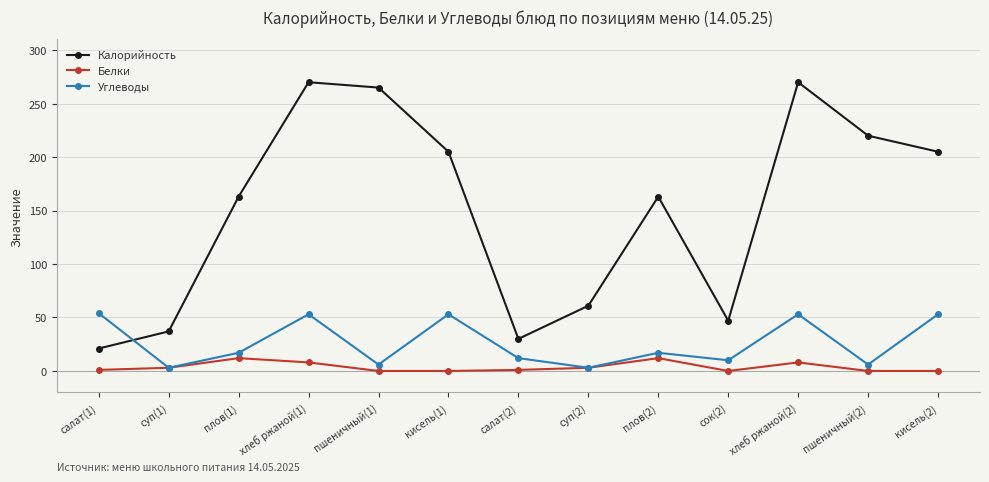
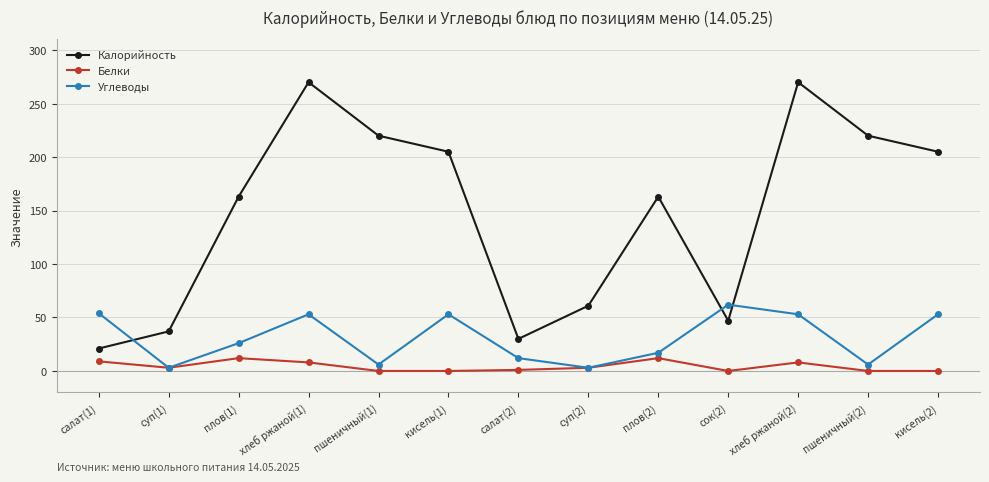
  {
    "Калорийность": {
      "салат(1)": 21,
      "суп(1)": 37,
      "плов(1)": 163,
      "хлеб ржаной(1)": 270,
-     "пшеничный(1)": 265,
+     "пшеничный(1)": 220,
      "кисель(1)": 205,
      "салат(2)": 30,
      "суп(2)": 61,
      "плов(2)": 163,
      "сок(2)": 47,
      "хлеб ржаной(2)": 270,
      "пшеничный(2)": 220,
      "кисель(2)": 205
    },
    "Белки": {
-     "салат(1)": 1,
+     "салат(1)": 9,
      "плов(1)": 12,
      "хлеб ржаной(1)": 8,
      "пшеничный(1)": 0,
      "кисель(1)": 0,
      "салат(2)": 1,
      "плов(2)": 12,
      "сок(2)": 0,
      "хлеб ржаной(2)": 8,
      "пшеничный(2)": 0,
      "кисель(2)": 0
    },
    "Углеводы": {
      "салат(1)": 54,
-     "плов(1)": 17,
+     "плов(1)": 26,
      "хлеб ржаной(1)": 53,
      "пшеничный(1)": 6,
      "кисель(1)": 53,
      "салат(2)": 12,
      "плов(2)": 17,
-     "сок(2)": 10,
+     "сок(2)": 62,
      "хлеб ржаной(2)": 53,
      "пшеничный(2)": 6,
      "кисель(2)": 53
    }
  }
